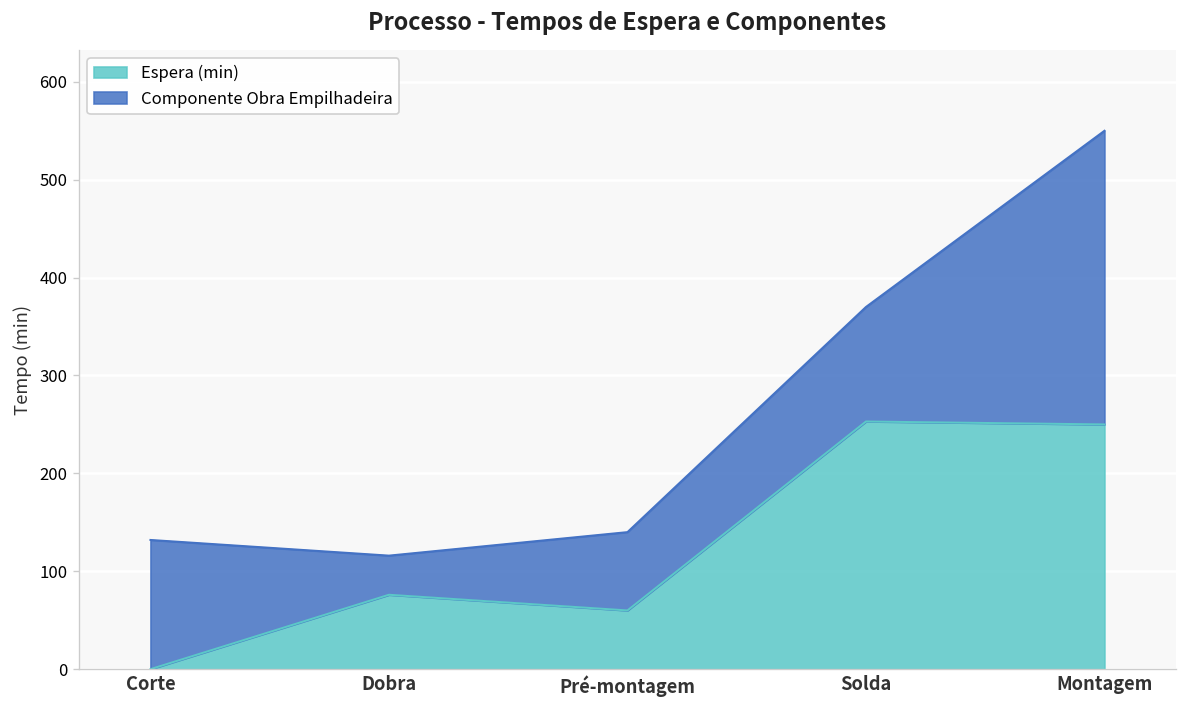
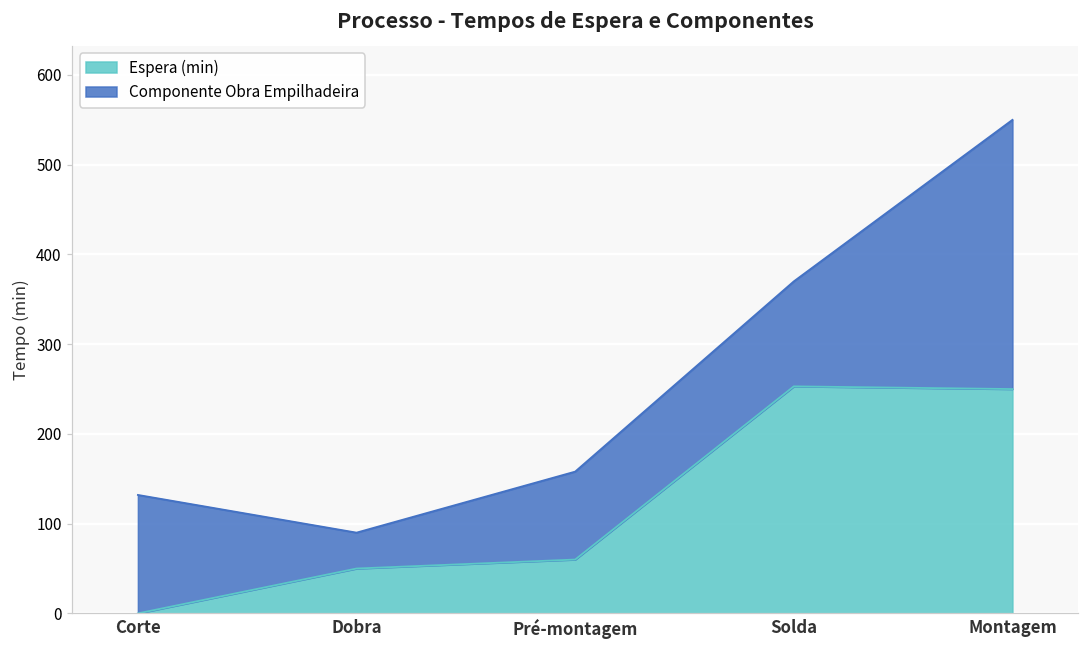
  {
    "Espera (min)": {
      "Corte": 0,
-     "Dobra": 80,
+     "Dobra": 50,
      "Pré-montagem": 60,
      "Solda": 250,
      "Montagem": 250
    },
    "Componente Obra Empilhadeira": {
      "Corte": 130,
      "Dobra": 40,
-     "Pré-montagem": 80,
+     "Pré-montagem": 100,
      "Solda": 120,
      "Montagem": 300
    }
  }
